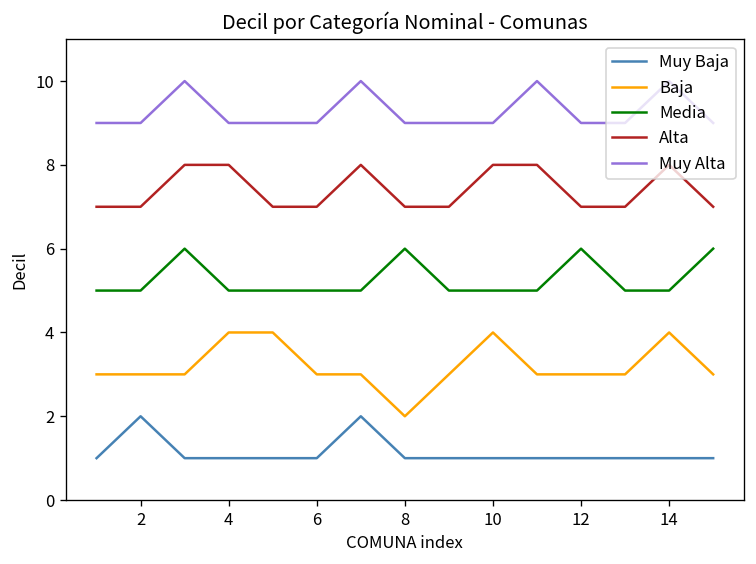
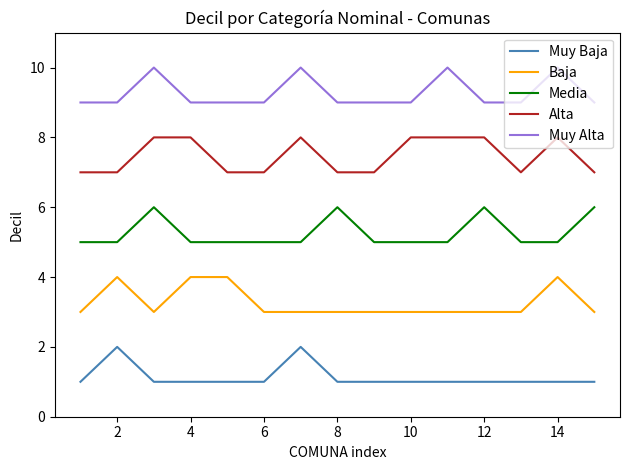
  {
    "Muy Baja": {
      "2": 2,
      "4": 1,
      "6": 1,
      "8": 1,
      "10": 1,
      "12": 1,
      "14": 1
    },
    "Baja": {
-     "2": 3,
+     "2": 4,
      "4": 4,
      "6": 3,
-     "8": 2,
-     "10": 4,
+     "8": 3,
+     "10": 3,
      "12": 3,
      "14": 4
    },
    "Media": {
      "2": 5,
      "4": 5,
      "6": 5,
      "8": 6,
      "10": 5,
      "12": 6,
      "14": 5
    },
    "Alta": {
      "2": 7,
      "4": 8,
      "6": 7,
      "8": 7,
      "10": 8,
-     "12": 7
+     "12": 8
    },
    "Muy Alta": {
      "2": 9,
      "4": 9,
      "6": 9,
      "8": 9,
      "10": 9,
      "12": 9
    }
  }
